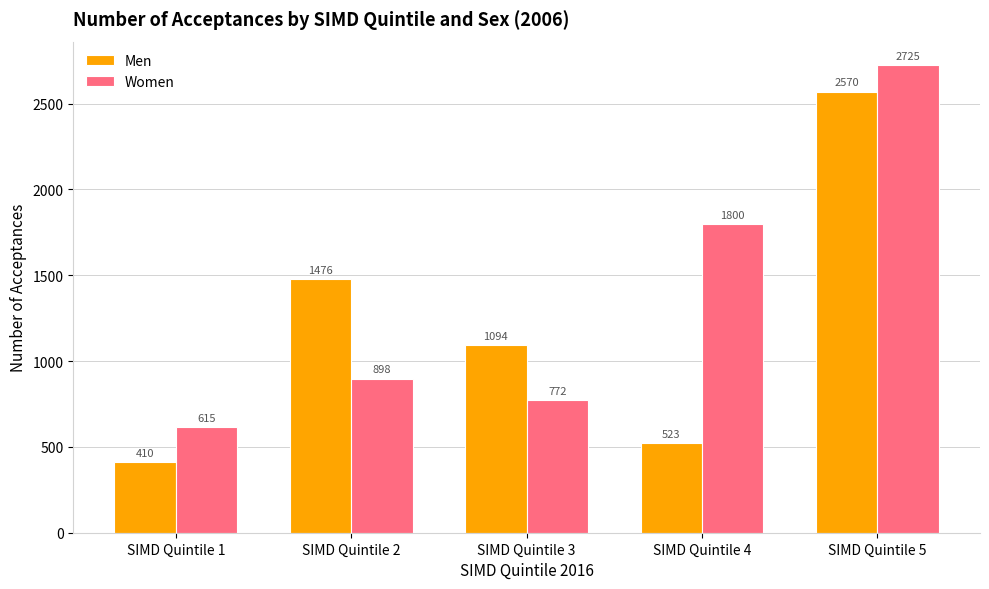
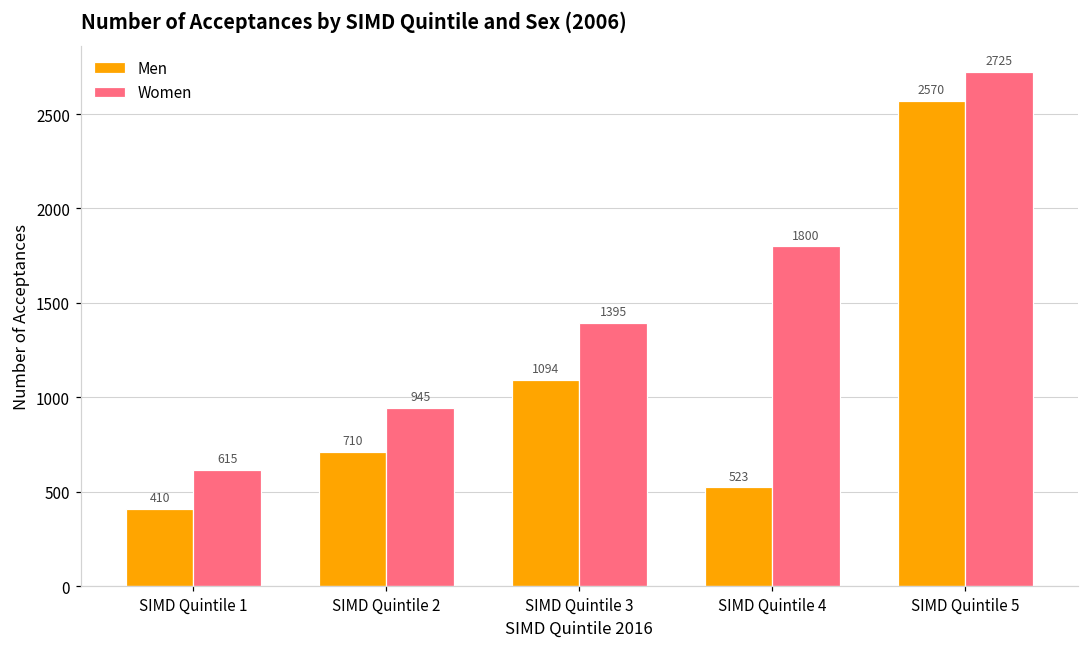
  {
    "Men": {
      "SIMD Quintile 1": 410,
-     "SIMD Quintile 2": 1476,
+     "SIMD Quintile 2": 710,
      "SIMD Quintile 3": 1094,
      "SIMD Quintile 4": 523,
      "SIMD Quintile 5": 2570
    },
    "Women": {
      "SIMD Quintile 1": 615,
-     "SIMD Quintile 2": 898,
-     "SIMD Quintile 3": 772,
+     "SIMD Quintile 2": 945,
+     "SIMD Quintile 3": 1395,
      "SIMD Quintile 4": 1800,
      "SIMD Quintile 5": 2725
    }
  }
